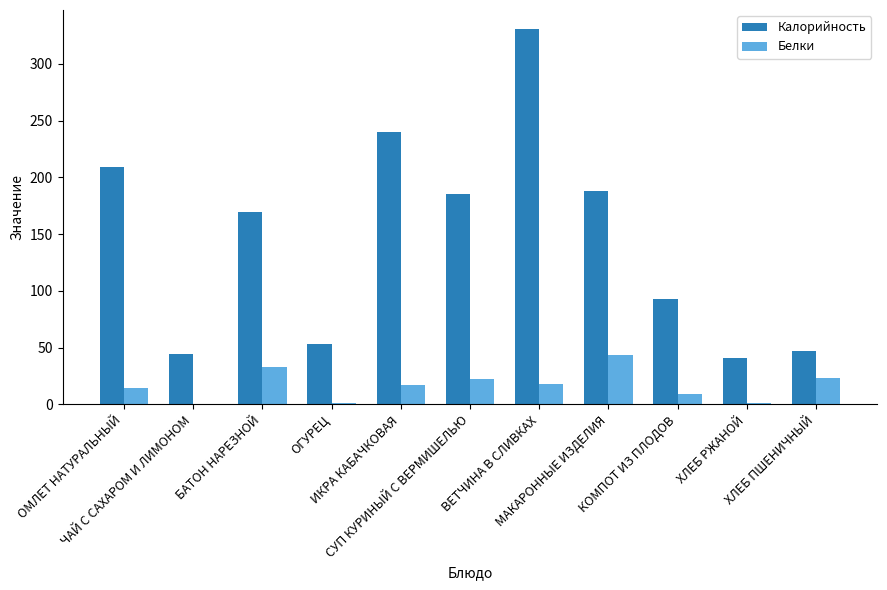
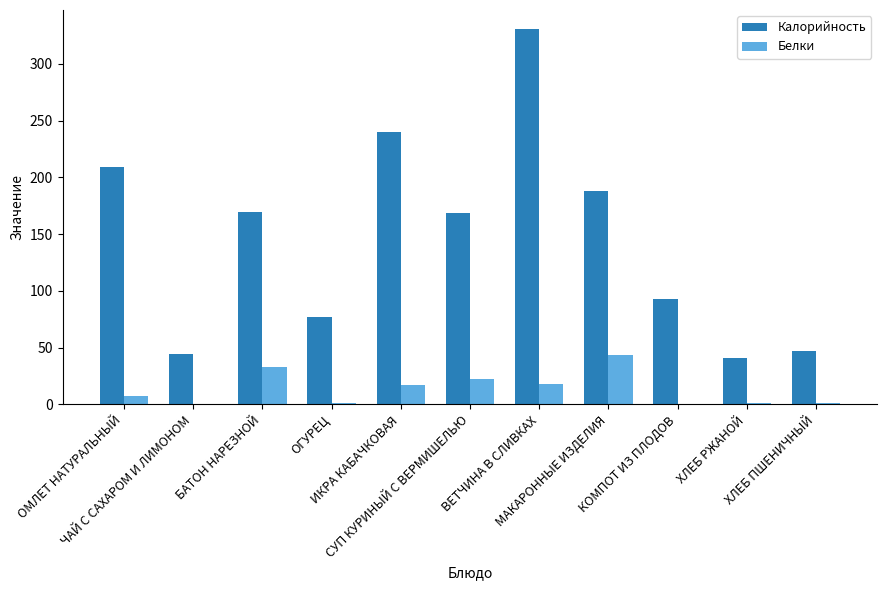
  {
    "Калорийность": {
      "ОМЛЕТ НАТУРАЛЬНЫЙ": 209,
      "ЧАЙ С САХАРОМ И ЛИМОНОМ": 45,
      "БАТОН НАРЕЗНОЙ": 170,
-     "ОГУРЕЦ": 53,
+     "ОГУРЕЦ": 77,
      "ИКРА КАБАЧКОВАЯ": 240,
-     "СУП КУРИНЫЙ С ВЕРМИШЕЛЬЮ": 185,
+     "СУП КУРИНЫЙ С ВЕРМИШЕЛЬЮ": 168,
      "ВЕТЧИНА В СЛИВКАХ": 331,
      "МАКАРОННЫЕ ИЗДЕЛИЯ": 188,
      "КОМПОТ ИЗ ПЛОДОВ": 93,
      "ХЛЕБ РЖАНОЙ": 41,
      "ХЛЕБ ПШЕНИЧНЫЙ": 47
    },
    "Белки": {
-     "ОМЛЕТ НАТУРАЛЬНЫЙ": 15,
+     "ОМЛЕТ НАТУРАЛЬНЫЙ": 7,
      "БАТОН НАРЕЗНОЙ": 33,
      "ИКРА КАБАЧКОВАЯ": 17,
      "СУП КУРИНЫЙ С ВЕРМИШЕЛЬЮ": 22,
      "ВЕТЧИНА В СЛИВКАХ": 18,
      "МАКАРОННЫЕ ИЗДЕЛИЯ": 43,
-     "КОМПОТ ИЗ ПЛОДОВ": 9,
-     "ХЛЕБ ПШЕНИЧНЫЙ": 23
+     "КОМПОТ ИЗ ПЛОДОВ": 0,
+     "ХЛЕБ ПШЕНИЧНЫЙ": 2
    }
  }
